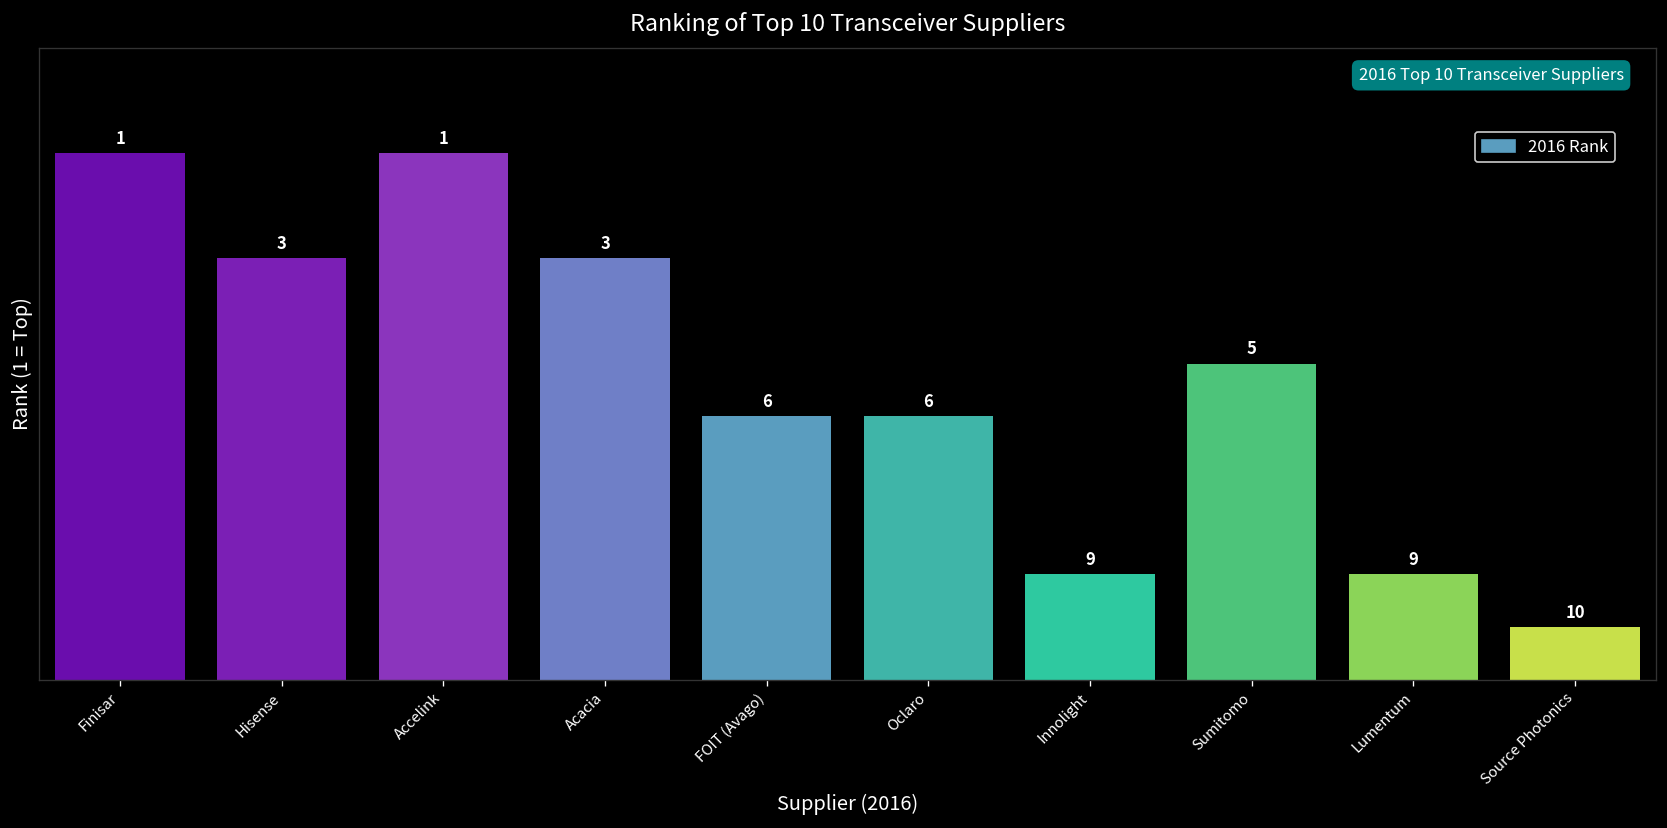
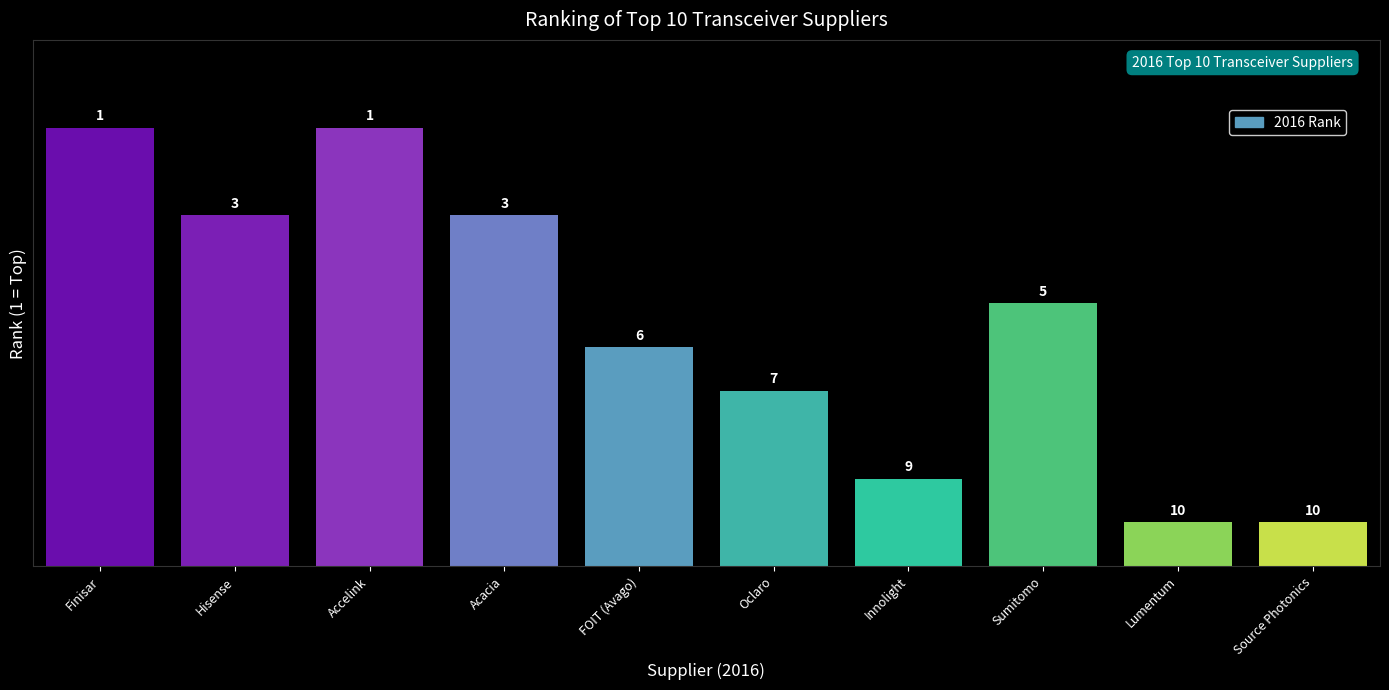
  {
-   "Oclaro": 6,
-   "Lumentum": 9
+   "Oclaro": 7,
+   "Lumentum": 10
  }
